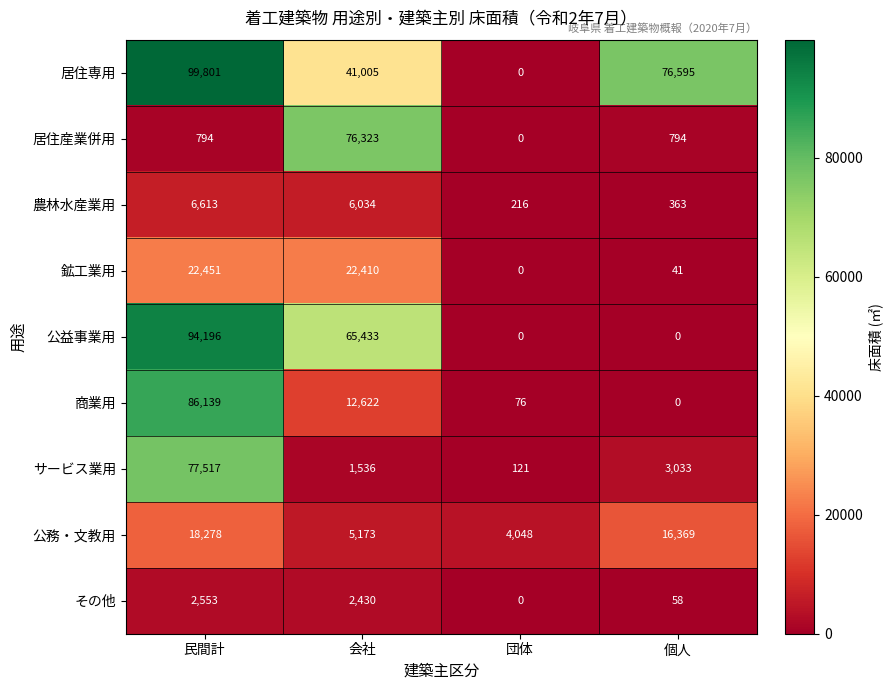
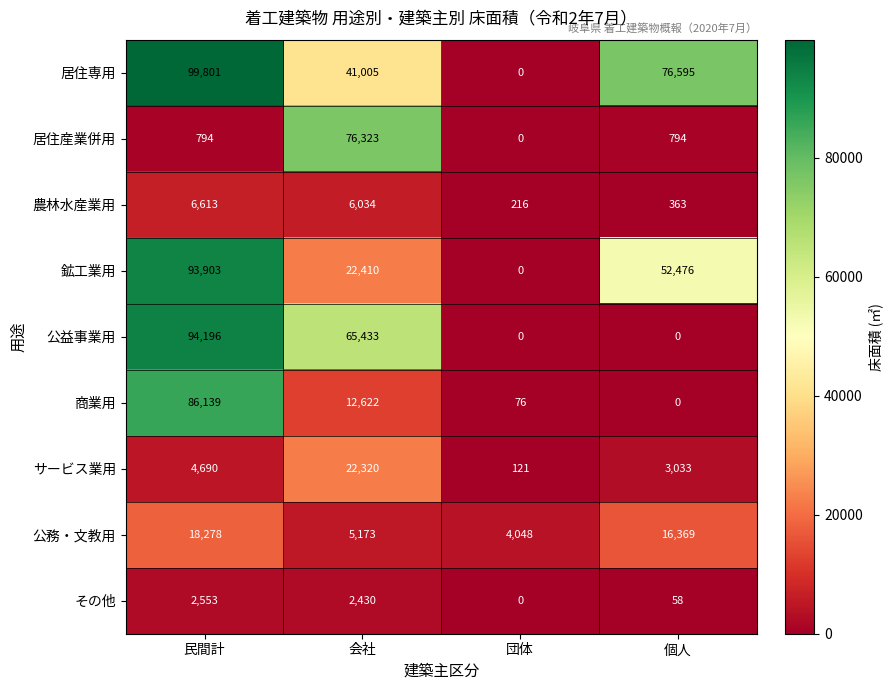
  {
    "居住専用": {
      "民間計": "99,801",
      "会社": "41,005",
      "団体": "0",
      "個人": "76,595"
    },
    "居住産業併用": {
      "民間計": "794",
      "会社": "76,323",
      "団体": "0",
      "個人": "794"
    },
    "農林水産業用": {
      "民間計": "6,613",
      "会社": "6,034",
      "団体": "216",
      "個人": "363"
    },
    "鉱工業用": {
-     "民間計": "22,451",
+     "民間計": "93,903",
      "会社": "22,410",
      "団体": "0",
-     "個人": "41"
+     "個人": "52,476"
    },
    "公益事業用": {
      "民間計": "94,196",
      "会社": "65,433",
      "団体": "0",
      "個人": "0"
    },
    "商業用": {
      "民間計": "86,139",
      "会社": "12,622",
      "団体": "76",
      "個人": "0"
    },
    "サービス業用": {
-     "民間計": "77,517",
-     "会社": "1,536",
+     "民間計": "4,690",
+     "会社": "22,320",
      "団体": "121",
      "個人": "3,033"
    },
    "公務・文教用": {
      "民間計": "18,278",
      "会社": "5,173",
      "団体": "4,048",
      "個人": "16,369"
    },
    "その他": {
      "民間計": "2,553",
      "会社": "2,430",
      "団体": "0",
      "個人": "58"
    }
  }
